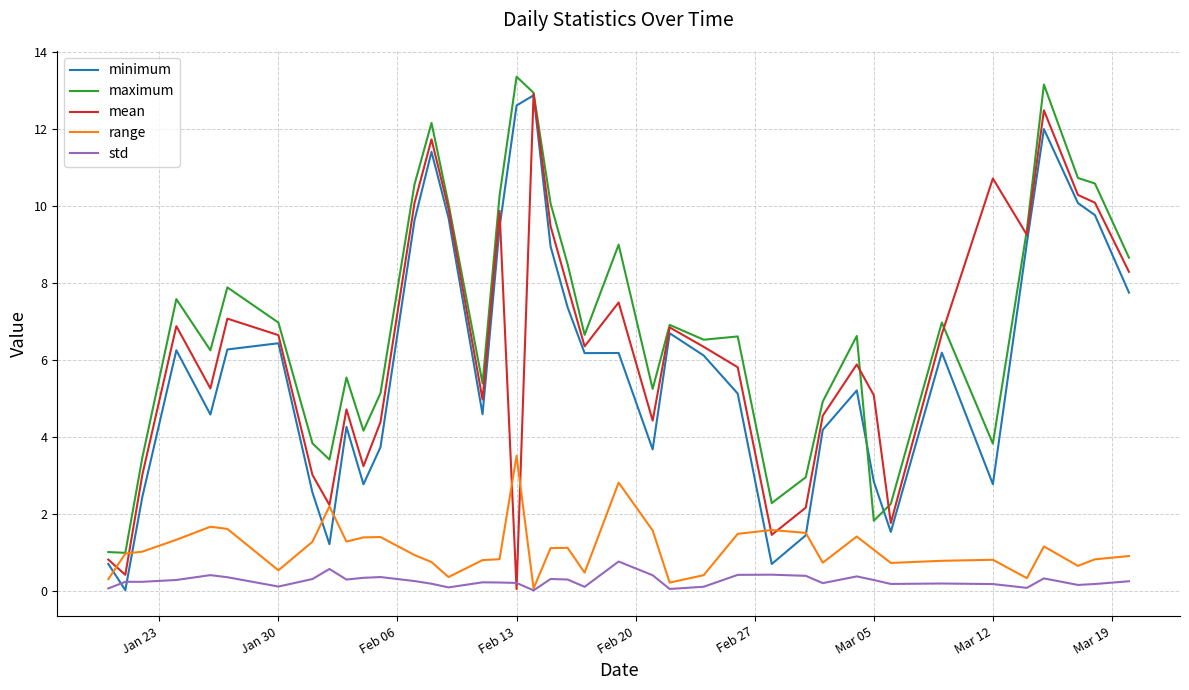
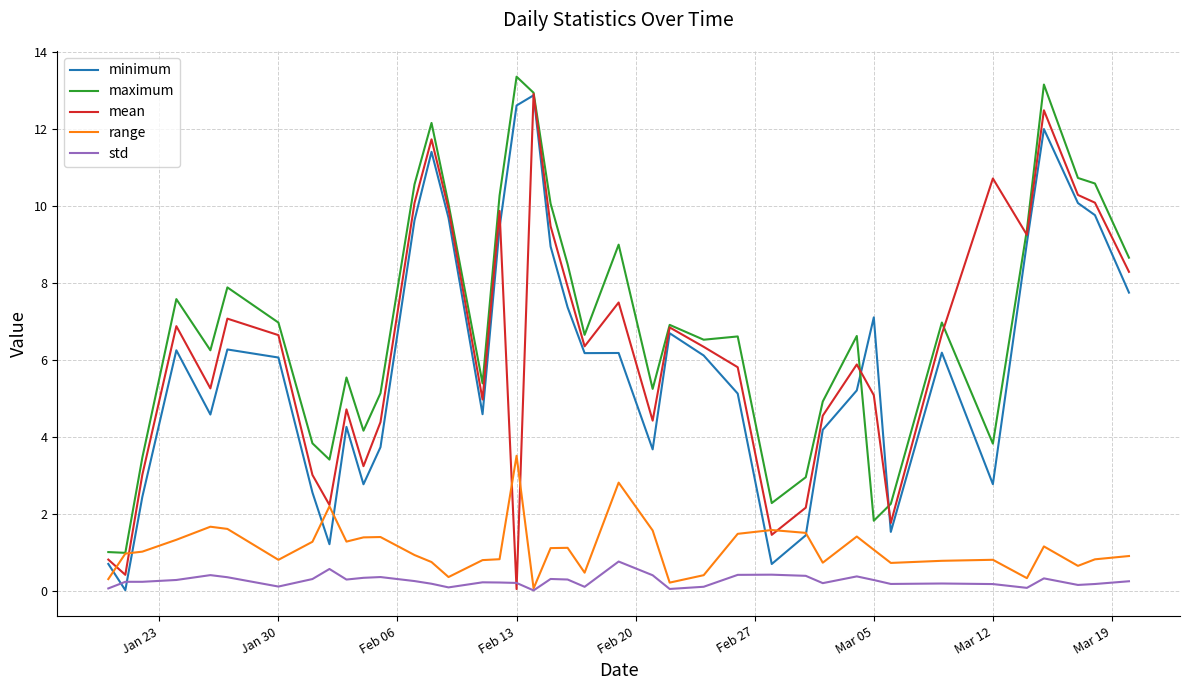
  {
    "minimum": {
-     "Jan 30": 6.4,
+     "Jan 30": 6.1,
      "Feb 13": 12.6,
-     "Mar 05": 2.8,
+     "Mar 05": 7.1,
      "Mar 12": 2.8
    },
    "maximum": {
      "Jan 30": 7.0,
      "Feb 13": 13.4,
      "Mar 05": 1.8,
      "Mar 12": 3.8
    },
    "mean": {
      "Jan 30": 6.6,
      "Feb 13": 0.0,
      "Mar 05": 5.1,
      "Mar 12": 10.7
    },
    "range": {
-     "Jan 30": 0.5,
+     "Jan 30": 0.8,
      "Feb 13": 3.5,
      "Mar 05": 1.1,
      "Mar 12": 0.8
    },
    "std": {
      "Jan 30": 0.1,
      "Feb 13": 0.2,
      "Mar 05": 0.3,
      "Mar 12": 0.2
    }
  }
